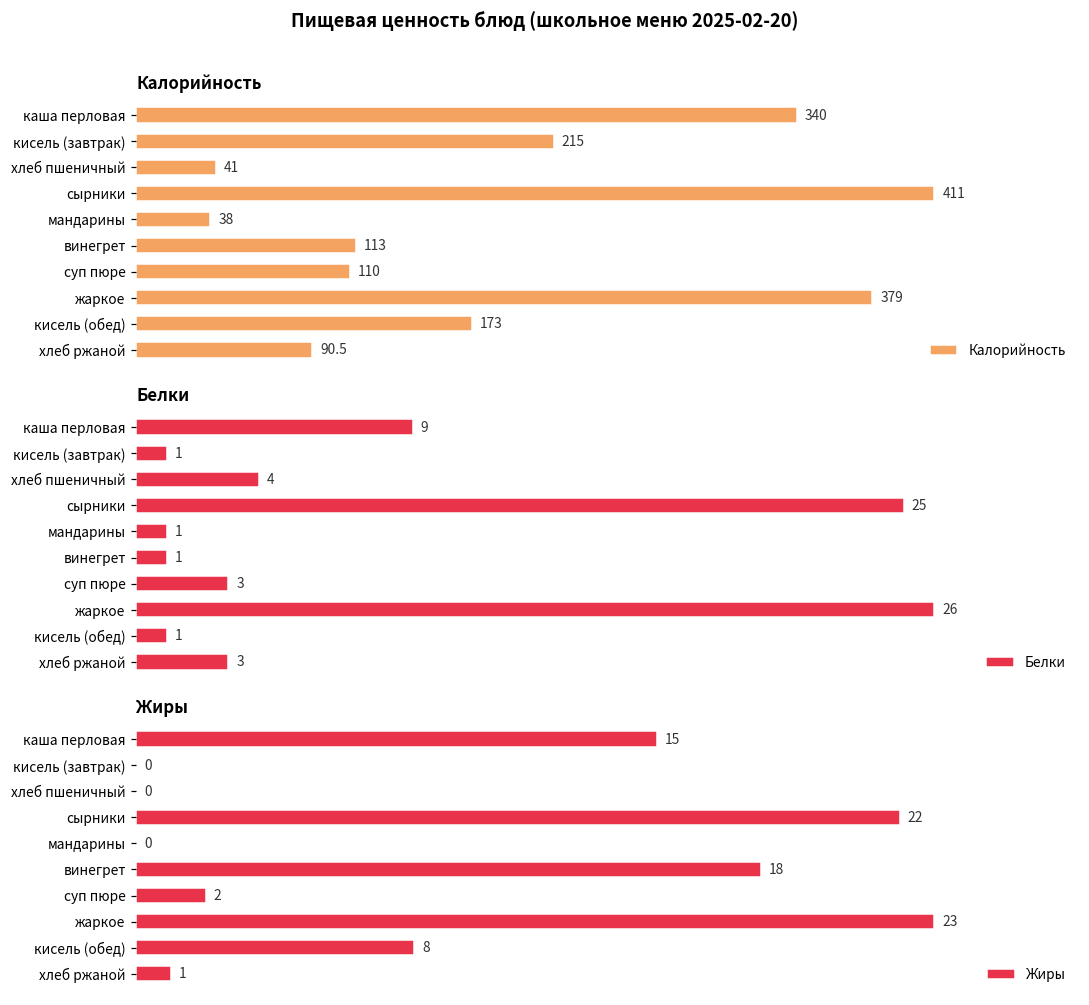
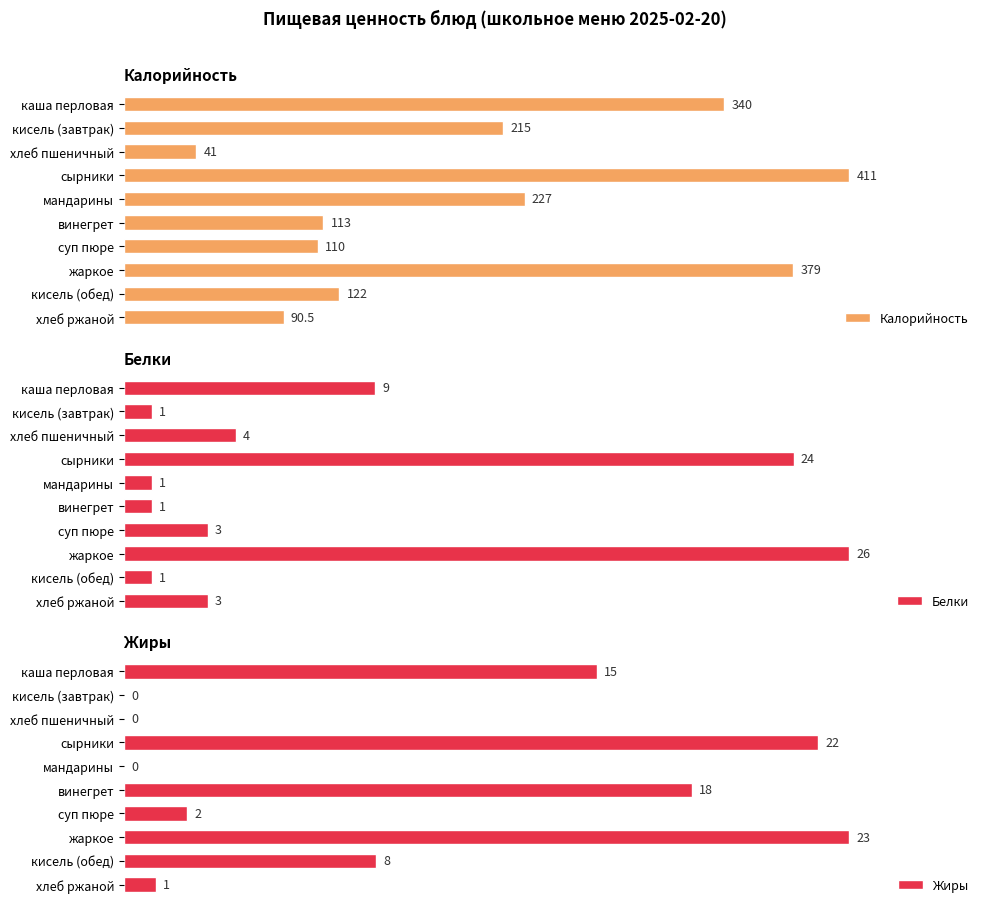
  {
    "Калорийность": {
      "каша перловая": 340,
      "кисель (завтрак)": 215,
      "хлеб пшеничный": 41,
      "сырники": 411,
-     "мандарины": 38,
+     "мандарины": 227,
      "винегрет": 113,
      "суп пюре": 110,
      "жаркое": 379,
-     "кисель (обед)": 173,
+     "кисель (обед)": 122,
      "хлеб ржаной": 90.5
    },
    "Белки": {
      "каша перловая": 9,
      "кисель (завтрак)": 1,
      "хлеб пшеничный": 4,
-     "сырники": 25,
+     "сырники": 24,
      "мандарины": 1,
      "винегрет": 1,
      "суп пюре": 3,
      "жаркое": 26,
      "кисель (обед)": 1,
      "хлеб ржаной": 3
    },
    "Жиры": {
      "каша перловая": 15,
      "кисель (завтрак)": 0,
      "хлеб пшеничный": 0,
      "сырники": 22,
      "мандарины": 0,
      "винегрет": 18,
      "суп пюре": 2,
      "жаркое": 23,
      "кисель (обед)": 8,
      "хлеб ржаной": 1
    }
  }
